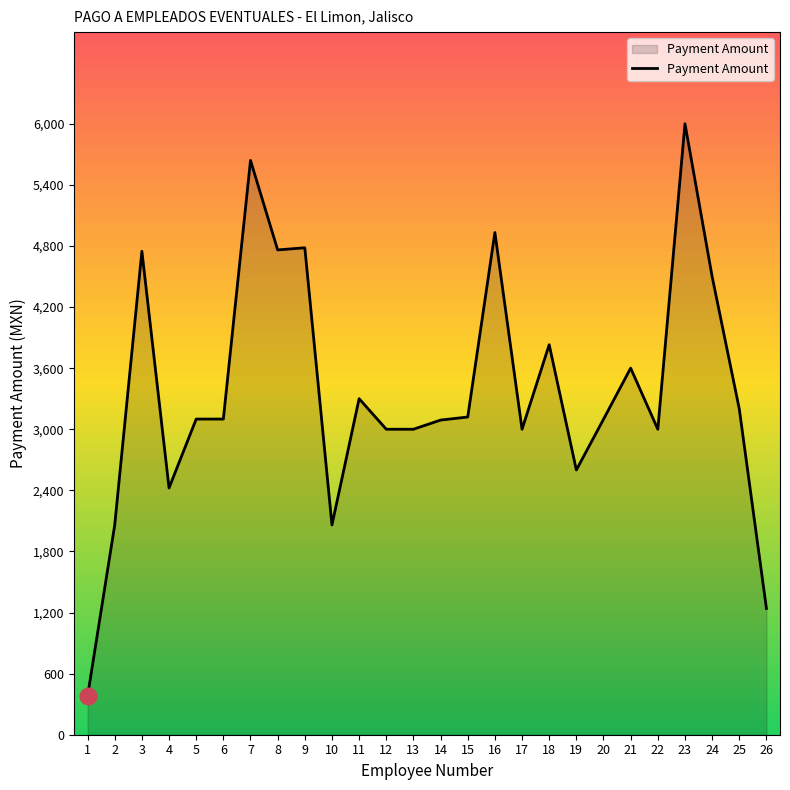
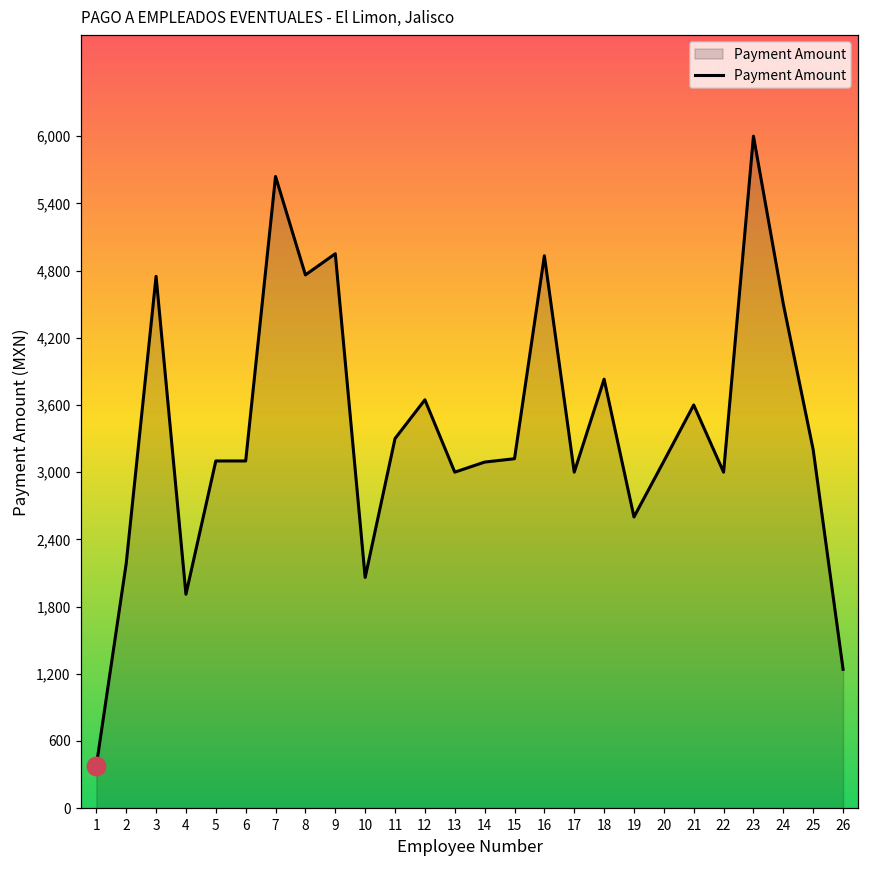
  {
    "Payment Amount": {
-     "2": "2,060",
+     "2": "2,180",
      "3": "4,750",
-     "4": "2,420",
+     "4": "1,910",
      "5": "3,100",
      "6": "3,100",
      "7": "5,640",
      "8": "4,760",
-     "9": "4,780",
+     "9": "4,950",
      "10": "2,060",
      "11": "3,300",
-     "12": "3,000",
+     "12": "3,650",
      "13": "3,000",
      "14": "3,090",
      "15": "3,120",
      "16": "4,930",
      "17": "3,000",
      "18": "3,830",
      "19": "2,600",
      "20": "3,100",
      "21": "3,600",
      "22": "3,000",
      "23": "6,000",
      "24": "4,500",
      "25": "3,200",
      "26": "1,240"
    }
  }
